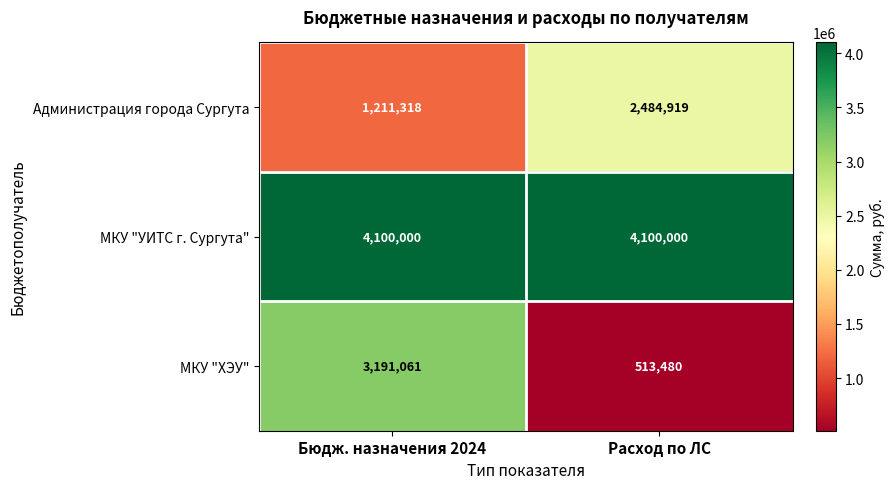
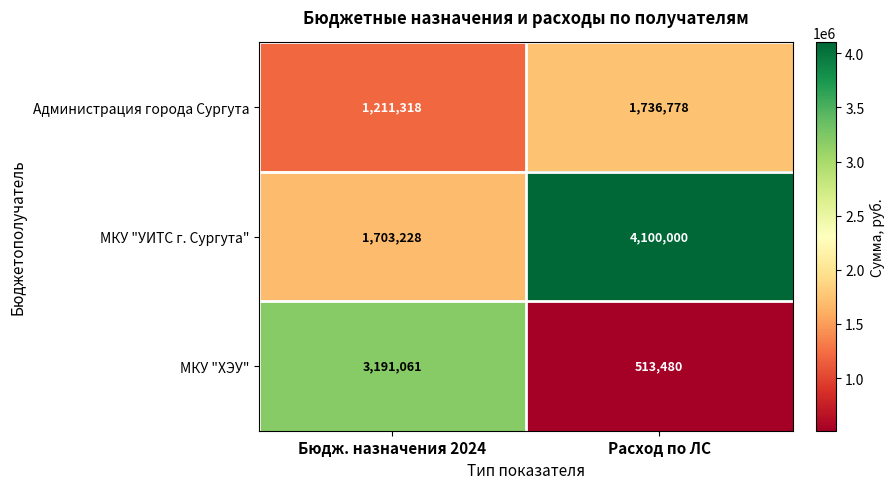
  {
    "Администрация города Сургута": {
      "Бюдж. назначения 2024": "1,211,318",
-     "Расход по ЛС": "2,484,919"
+     "Расход по ЛС": "1,736,778"
    },
    "МКУ \"УИТС г. Сургута\"": {
-     "Бюдж. назначения 2024": "4,100,000",
+     "Бюдж. назначения 2024": "1,703,228",
      "Расход по ЛС": "4,100,000"
    },
    "МКУ \"ХЭУ\"": {
      "Бюдж. назначения 2024": "3,191,061",
      "Расход по ЛС": "513,480"
    }
  }
